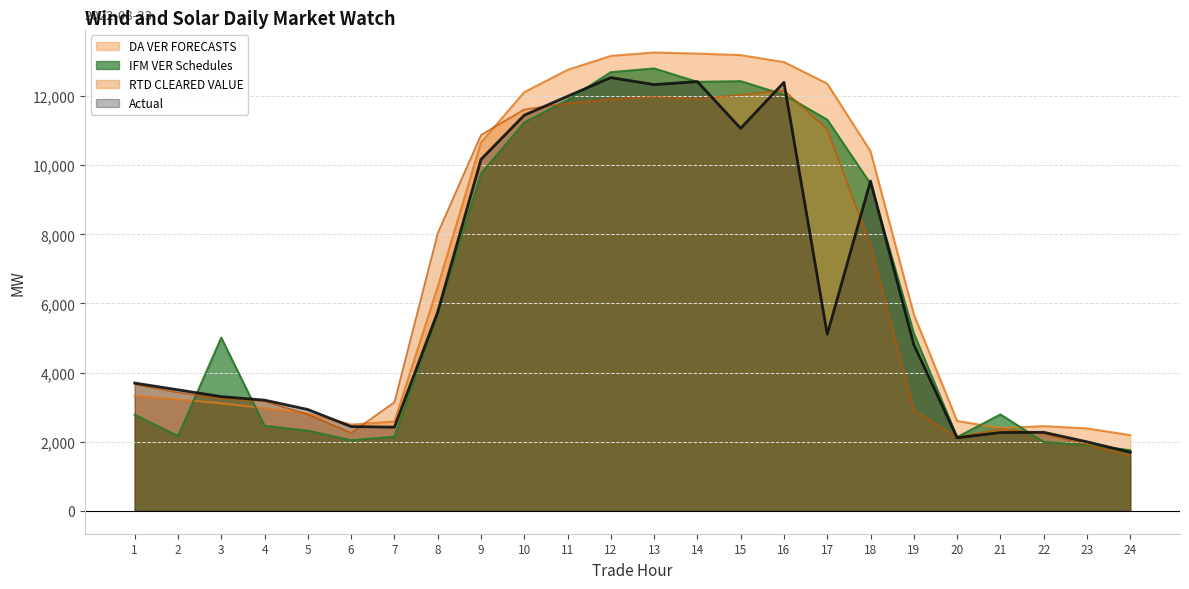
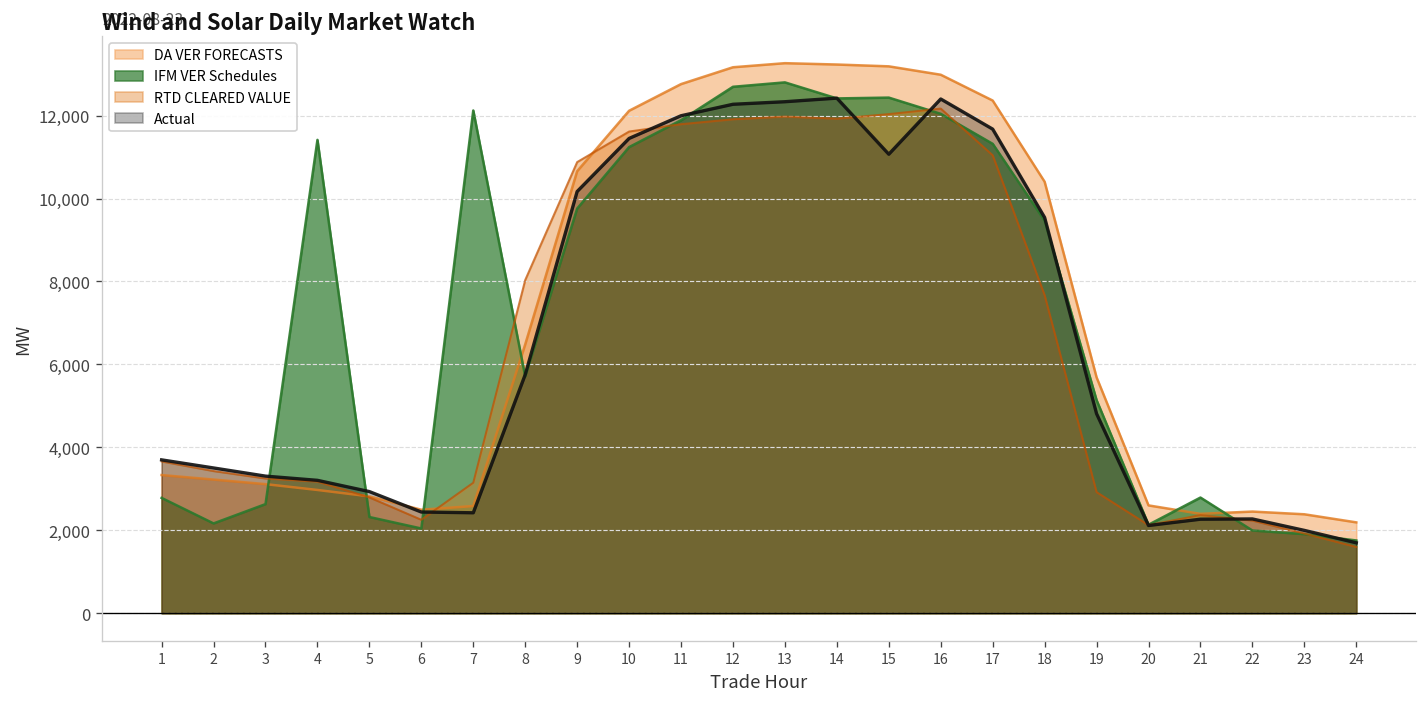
  {
    "IFM VER Schedules": {
      "1": "2,800",
      "2": "2,200",
-     "3": "5,000",
-     "4": "2,500",
+     "3": "2,600",
+     "4": "11,400",
      "5": "2,300",
      "6": "2,000",
-     "7": "2,100",
+     "7": "12,100",
      "9": "9,800",
      "10": "11,200",
      "11": "11,900",
      "12": "12,700",
      "13": "12,800",
      "15": "12,400",
      "16": "12,000",
      "17": "11,300",
      "18": "9,500",
      "19": "5,100",
      "21": "2,800",
      "22": "2,000"
    },
    "Actual": {
      "2": "3,500",
      "5": "2,900",
      "7": "2,400",
      "9": "10,200",
      "10": "11,400",
      "11": "12,000",
-     "12": "12,500",
+     "12": "12,300",
      "13": "12,300",
      "15": "11,100",
      "16": "12,400",
-     "17": "5,100",
+     "17": "11,700",
      "18": "9,500",
      "19": "4,800",
      "21": "2,300",
      "23": "2,000"
    }
  }
